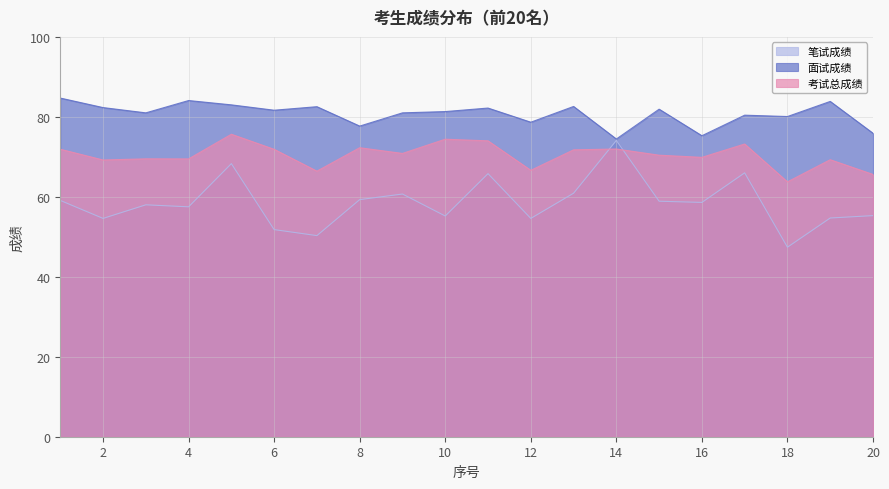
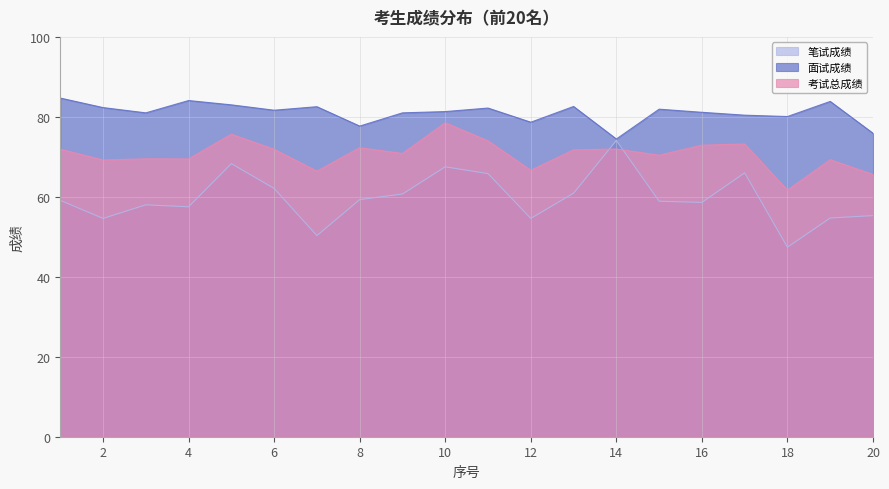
  {
    "笔试成绩": {
      "2": 55,
      "4": 58,
-     "6": 52,
+     "6": 62,
      "8": 59,
-     "10": 55,
+     "10": 68,
      "12": 55,
      "16": 59,
      "18": 47,
      "20": 55
    },
    "面试成绩": {
      "2": 82,
      "4": 84,
      "6": 82,
      "8": 78,
      "10": 81,
      "12": 79,
-     "16": 75,
+     "16": 81,
      "18": 80,
      "20": 76
    },
    "考试总成绩": {
      "2": 69,
      "4": 69,
      "6": 72,
      "8": 72,
-     "10": 74,
+     "10": 79,
      "12": 67,
      "14": 72,
-     "16": 70,
-     "18": 64,
+     "16": 73,
+     "18": 62,
      "20": 66
    }
  }
